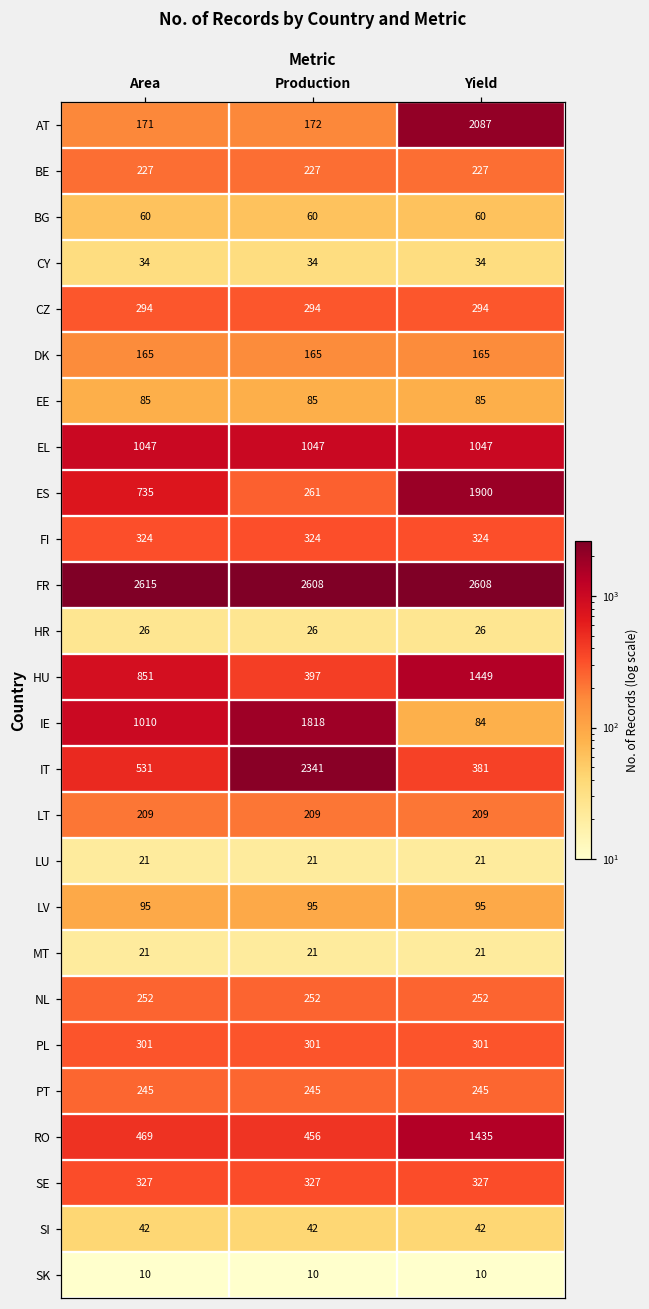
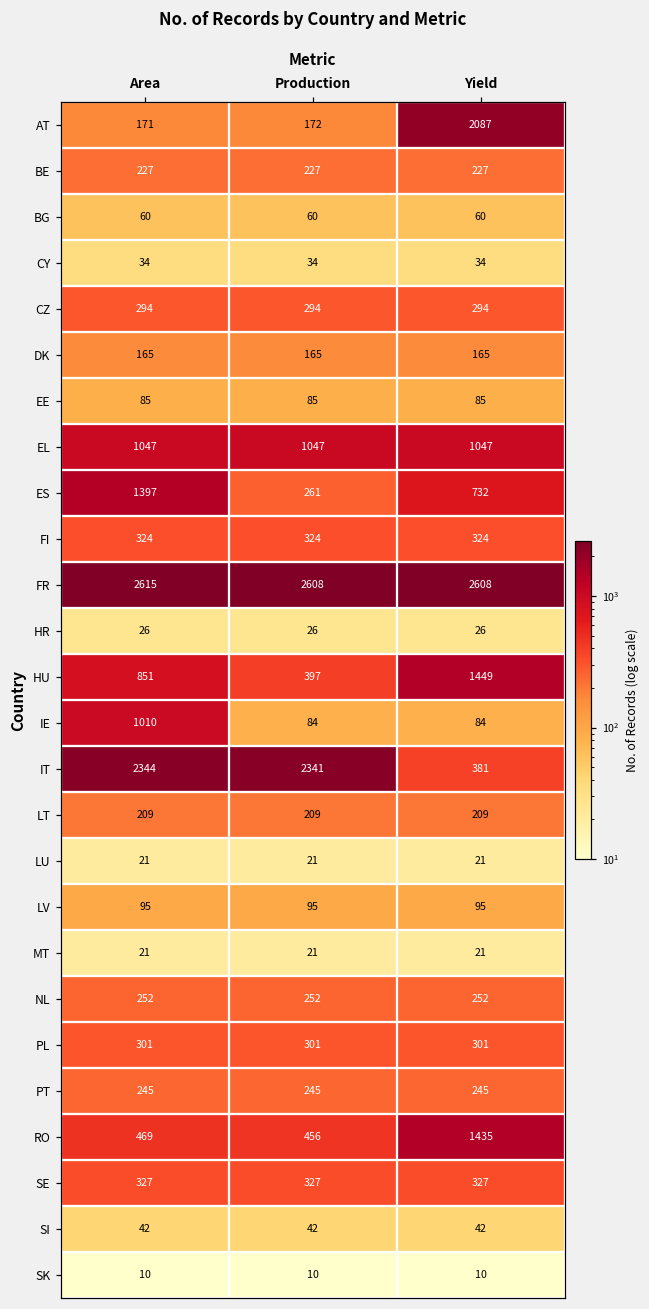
  {
    "AT": {
      "Area": 171,
      "Production": 172,
      "Yield": 2087
    },
    "BE": {
      "Area": 227,
      "Production": 227,
      "Yield": 227
    },
    "BG": {
      "Area": 60,
      "Production": 60,
      "Yield": 60
    },
    "CY": {
      "Area": 34,
      "Production": 34,
      "Yield": 34
    },
    "CZ": {
      "Area": 294,
      "Production": 294,
      "Yield": 294
    },
    "DK": {
      "Area": 165,
      "Production": 165,
      "Yield": 165
    },
    "EE": {
      "Area": 85,
      "Production": 85,
      "Yield": 85
    },
    "EL": {
      "Area": 1047,
      "Production": 1047,
      "Yield": 1047
    },
    "ES": {
-     "Area": 735,
+     "Area": 1397,
      "Production": 261,
-     "Yield": 1900
+     "Yield": 732
    },
    "FI": {
      "Area": 324,
      "Production": 324,
      "Yield": 324
    },
    "FR": {
      "Area": 2615,
      "Production": 2608,
      "Yield": 2608
    },
    "HR": {
      "Area": 26,
      "Production": 26,
      "Yield": 26
    },
    "HU": {
      "Area": 851,
      "Production": 397,
      "Yield": 1449
    },
    "IE": {
      "Area": 1010,
-     "Production": 1818,
+     "Production": 84,
      "Yield": 84
    },
    "IT": {
-     "Area": 531,
+     "Area": 2344,
      "Production": 2341,
      "Yield": 381
    },
    "LT": {
      "Area": 209,
      "Production": 209,
      "Yield": 209
    },
    "LU": {
      "Area": 21,
      "Production": 21,
      "Yield": 21
    },
    "LV": {
      "Area": 95,
      "Production": 95,
      "Yield": 95
    },
    "MT": {
      "Area": 21,
      "Production": 21,
      "Yield": 21
    },
    "NL": {
      "Area": 252,
      "Production": 252,
      "Yield": 252
    },
    "PL": {
      "Area": 301,
      "Production": 301,
      "Yield": 301
    },
    "PT": {
      "Area": 245,
      "Production": 245,
      "Yield": 245
    },
    "RO": {
      "Area": 469,
      "Production": 456,
      "Yield": 1435
    },
    "SE": {
      "Area": 327,
      "Production": 327,
      "Yield": 327
    },
    "SI": {
      "Area": 42,
      "Production": 42,
      "Yield": 42
    },
    "SK": {
      "Area": 10,
      "Production": 10,
      "Yield": 10
    }
  }
